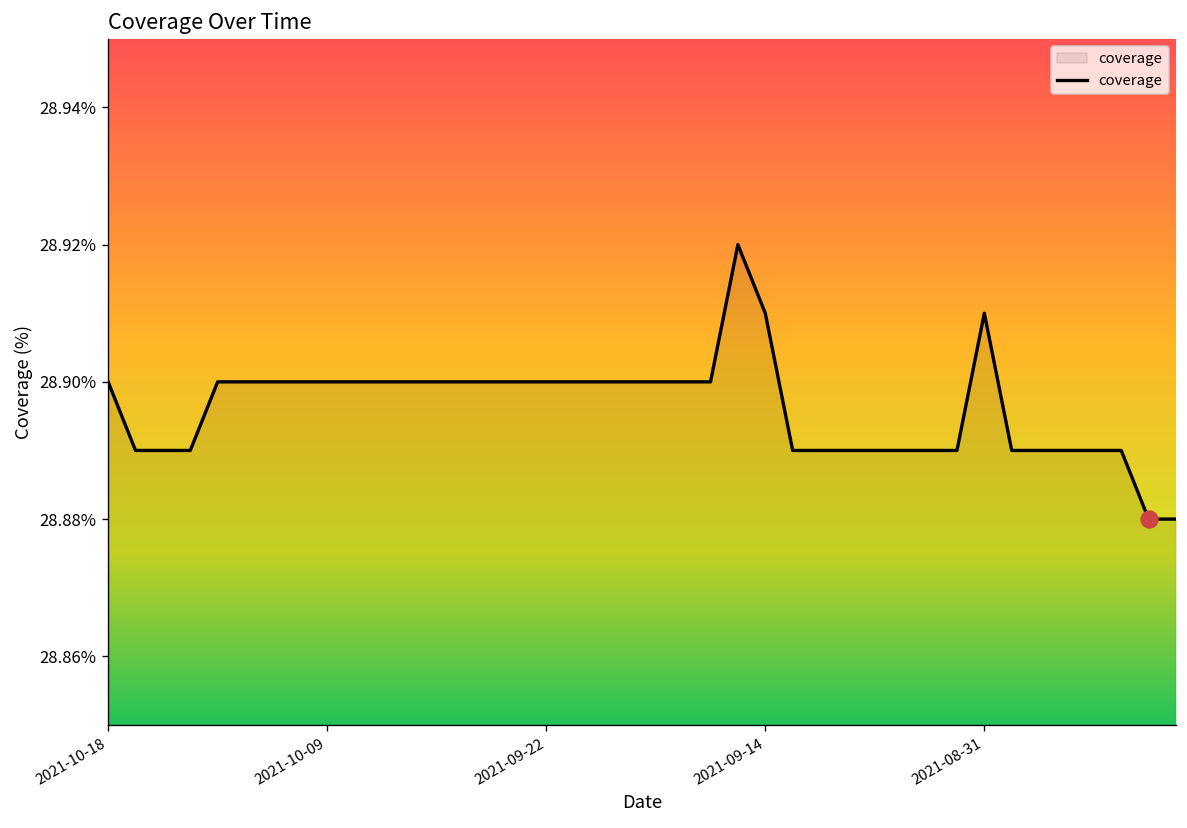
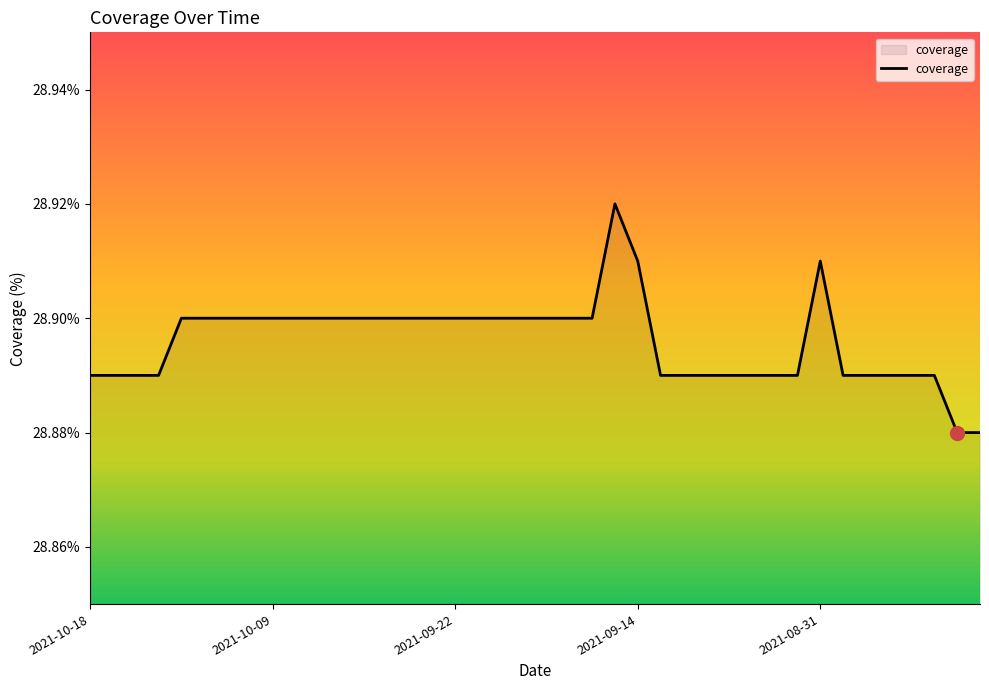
  {
    "coverage": {
-     "2021-10-18": "28.90%",
+     "2021-10-18": "28.89%",
      "2021-10-09": "28.90%",
      "2021-09-22": "28.90%",
      "2021-09-14": "28.91%",
      "2021-08-31": "28.91%"
    }
  }
